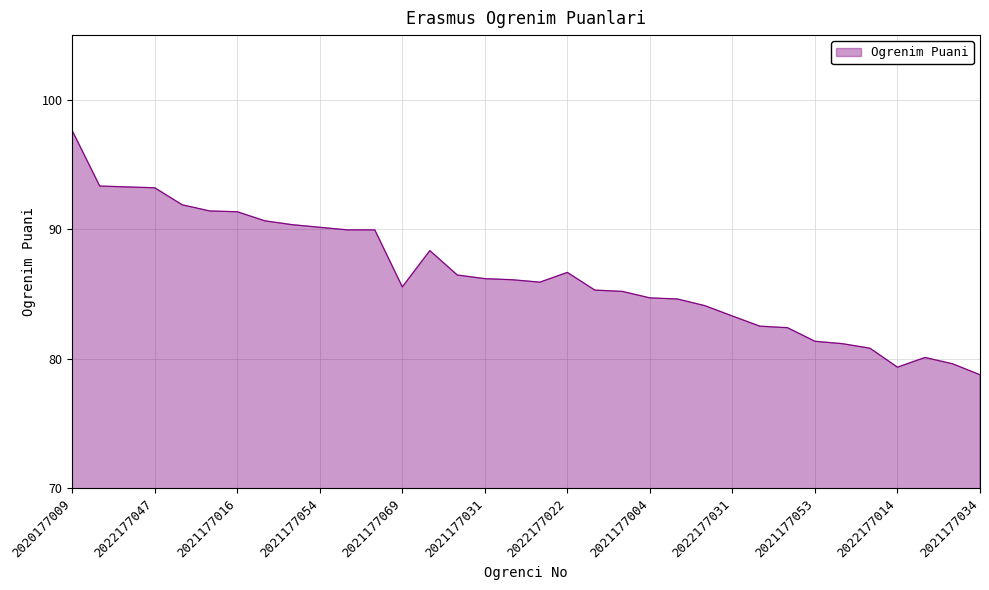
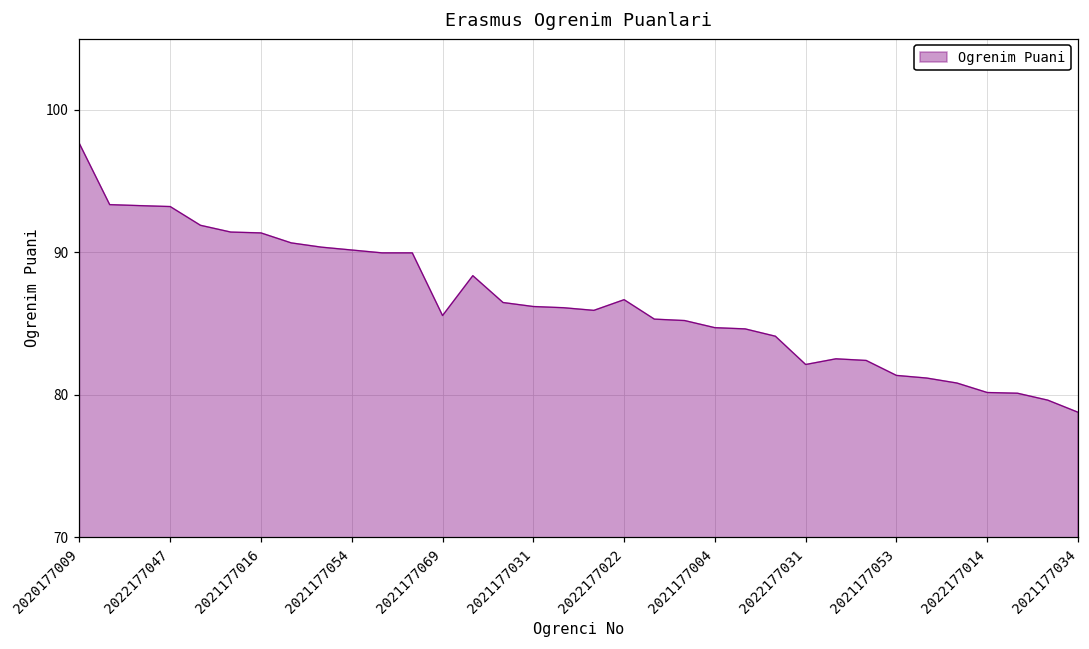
  {
    "2020177009": 97.6,
    "2022177047": 93.2,
    "2021177016": 91.4,
    "2021177054": 90.2,
    "2021177069": 85.6,
    "2021177031": 86.2,
    "2022177022": 86.7,
    "2021177004": 84.7,
-   "2022177031": 83.3,
+   "2022177031": 82.1,
    "2021177053": 81.4,
-   "2022177014": 79.4,
+   "2022177014": 80.2,
    "2021177034": 78.8
  }
